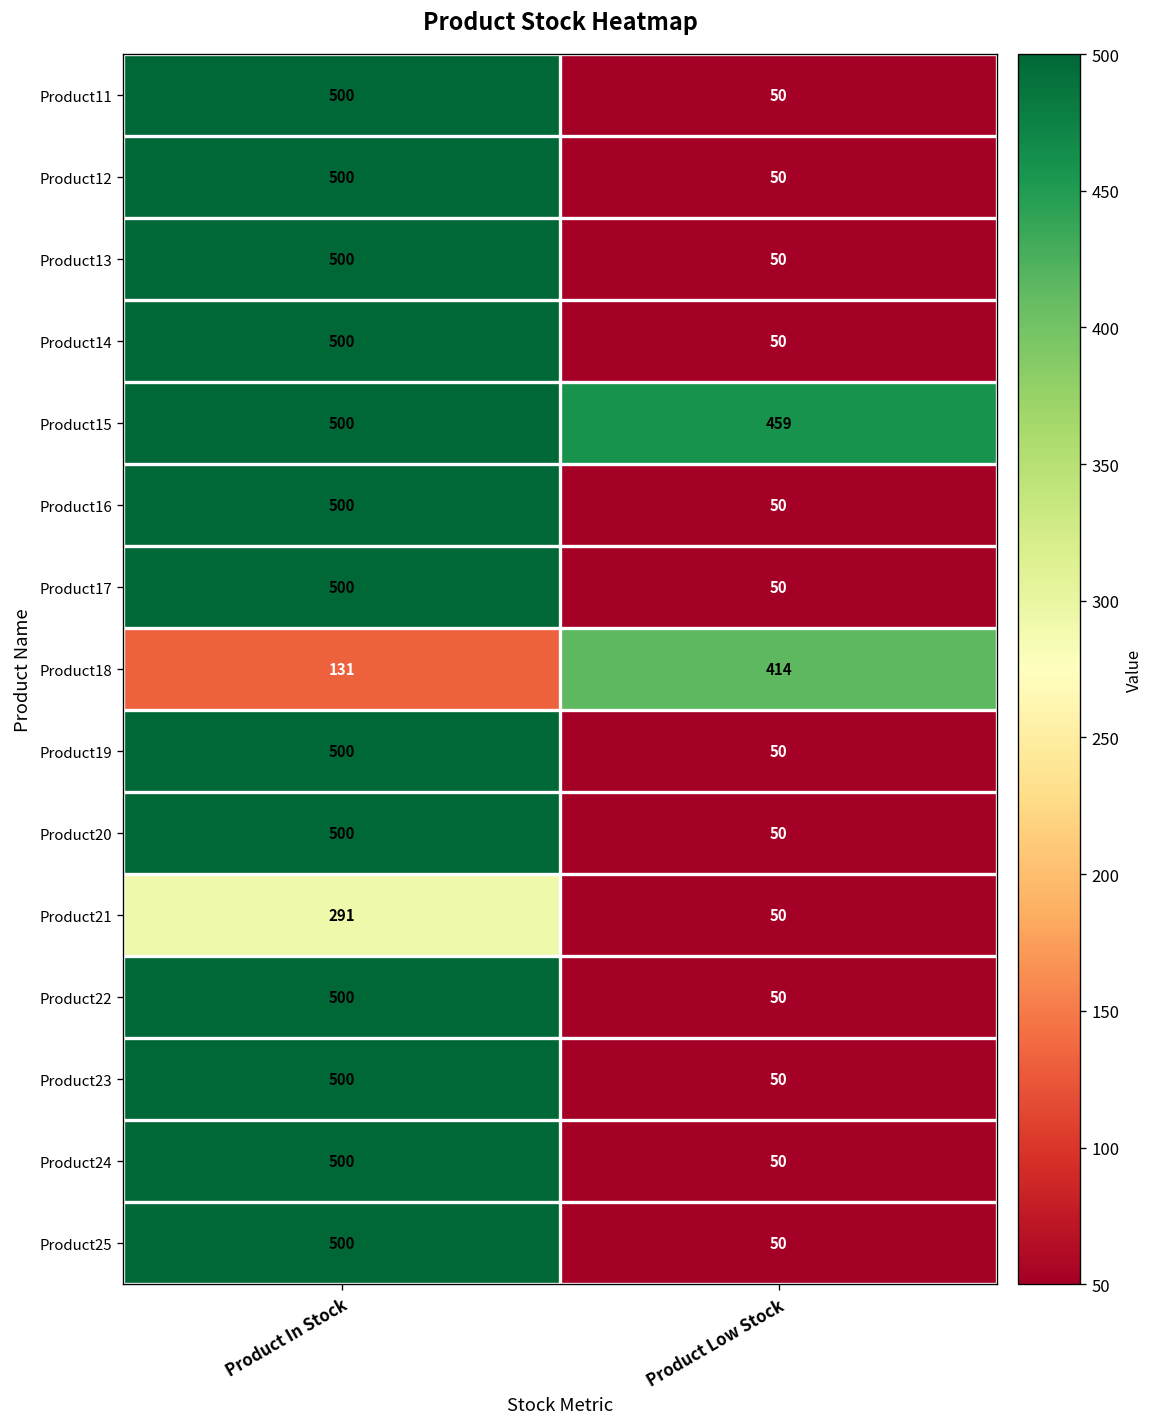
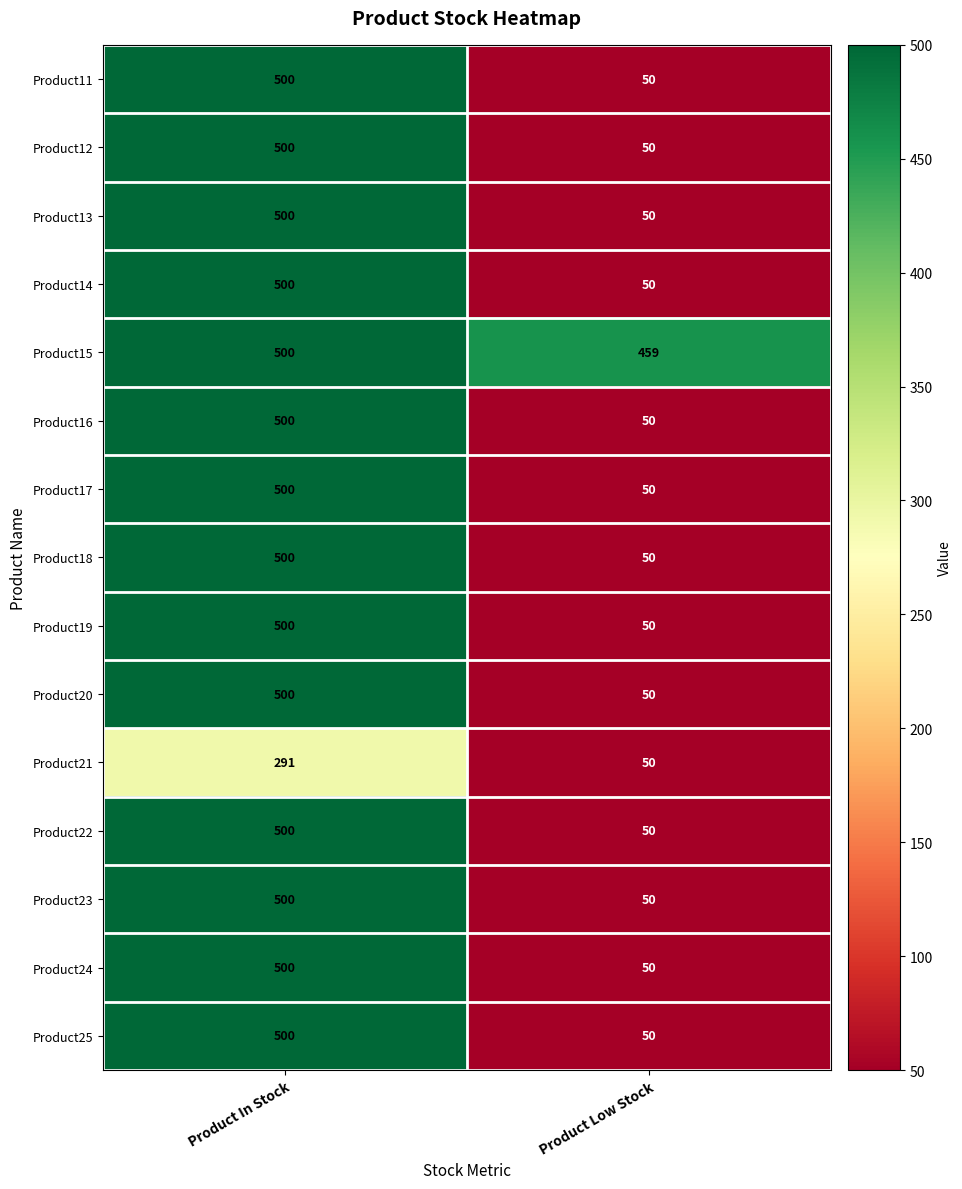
  {
    "Product11": {
      "Product In Stock": 500,
      "Product Low Stock": 50
    },
    "Product12": {
      "Product In Stock": 500,
      "Product Low Stock": 50
    },
    "Product13": {
      "Product In Stock": 500,
      "Product Low Stock": 50
    },
    "Product14": {
      "Product In Stock": 500,
      "Product Low Stock": 50
    },
    "Product15": {
      "Product In Stock": 500,
      "Product Low Stock": 459
    },
    "Product16": {
      "Product In Stock": 500,
      "Product Low Stock": 50
    },
    "Product17": {
      "Product In Stock": 500,
      "Product Low Stock": 50
    },
    "Product18": {
-     "Product In Stock": 131,
-     "Product Low Stock": 414
+     "Product In Stock": 500,
+     "Product Low Stock": 50
    },
    "Product19": {
      "Product In Stock": 500,
      "Product Low Stock": 50
    },
    "Product20": {
      "Product In Stock": 500,
      "Product Low Stock": 50
    },
    "Product21": {
      "Product In Stock": 291,
      "Product Low Stock": 50
    },
    "Product22": {
      "Product In Stock": 500,
      "Product Low Stock": 50
    },
    "Product23": {
      "Product In Stock": 500,
      "Product Low Stock": 50
    },
    "Product24": {
      "Product In Stock": 500,
      "Product Low Stock": 50
    },
    "Product25": {
      "Product In Stock": 500,
      "Product Low Stock": 50
    }
  }
